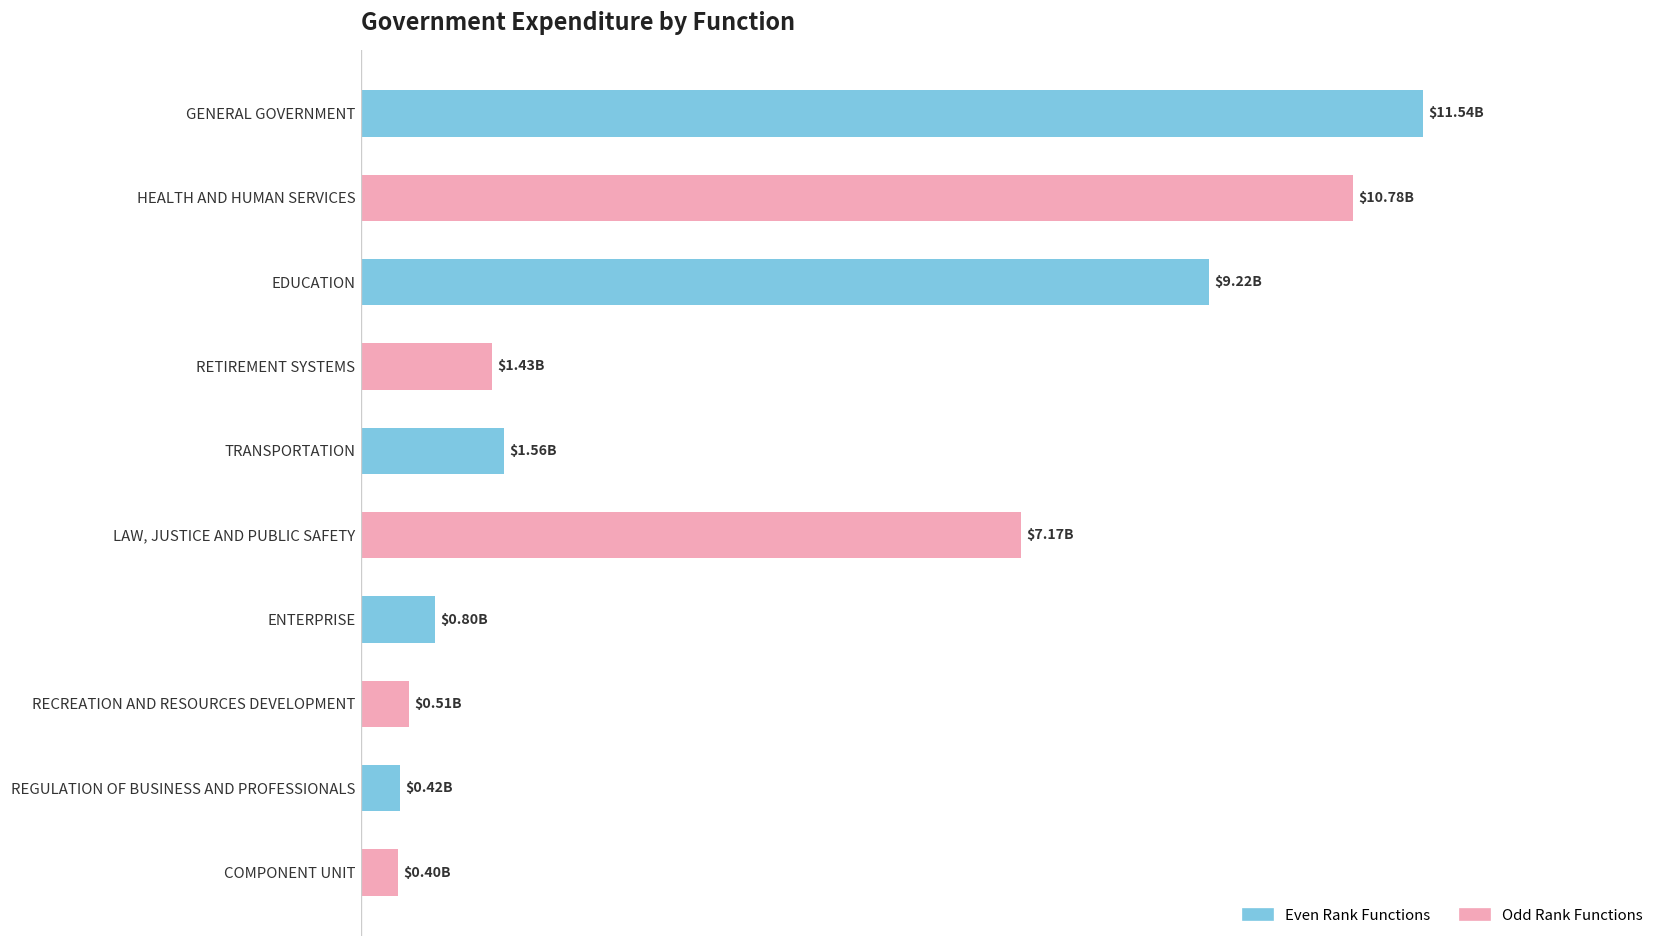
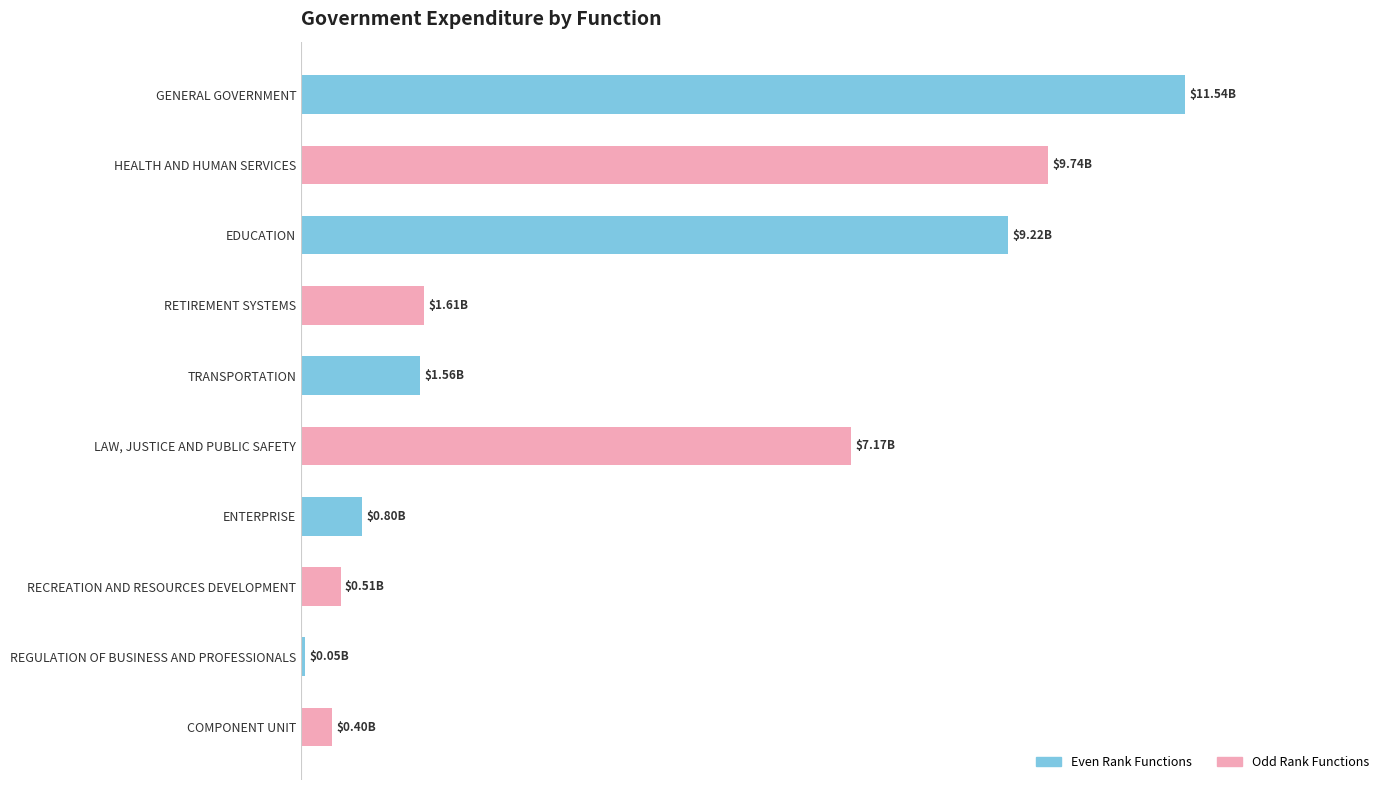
  {
    "GENERAL GOVERNMENT": "$11.54B",
-   "HEALTH AND HUMAN SERVICES": "$10.78B",
+   "HEALTH AND HUMAN SERVICES": "$9.74B",
    "EDUCATION": "$9.22B",
-   "RETIREMENT SYSTEMS": "$1.43B",
+   "RETIREMENT SYSTEMS": "$1.61B",
    "TRANSPORTATION": "$1.56B",
    "LAW, JUSTICE AND PUBLIC SAFETY": "$7.17B",
    "ENTERPRISE": "$0.80B",
    "RECREATION AND RESOURCES DEVELOPMENT": "$0.51B",
-   "REGULATION OF BUSINESS AND PROFESSIONALS": "$0.42B",
+   "REGULATION OF BUSINESS AND PROFESSIONALS": "$0.05B",
    "COMPONENT UNIT": "$0.40B"
  }
